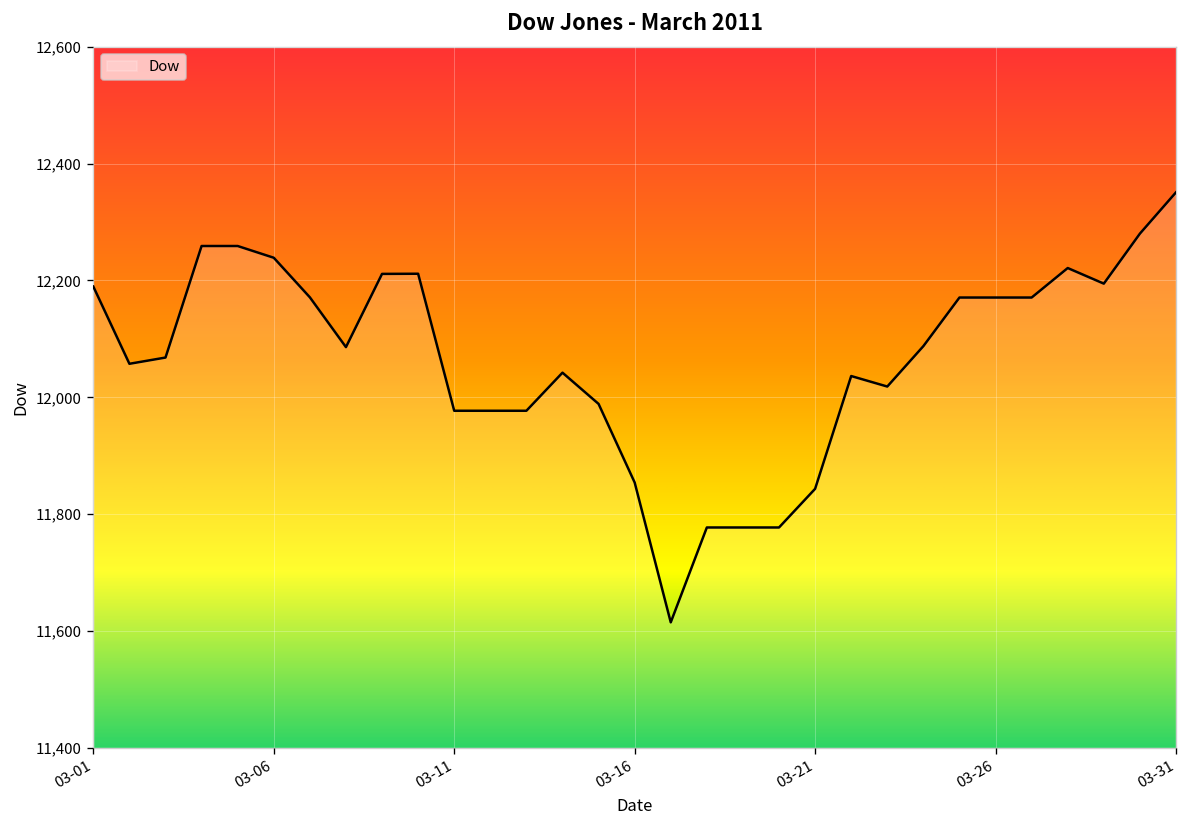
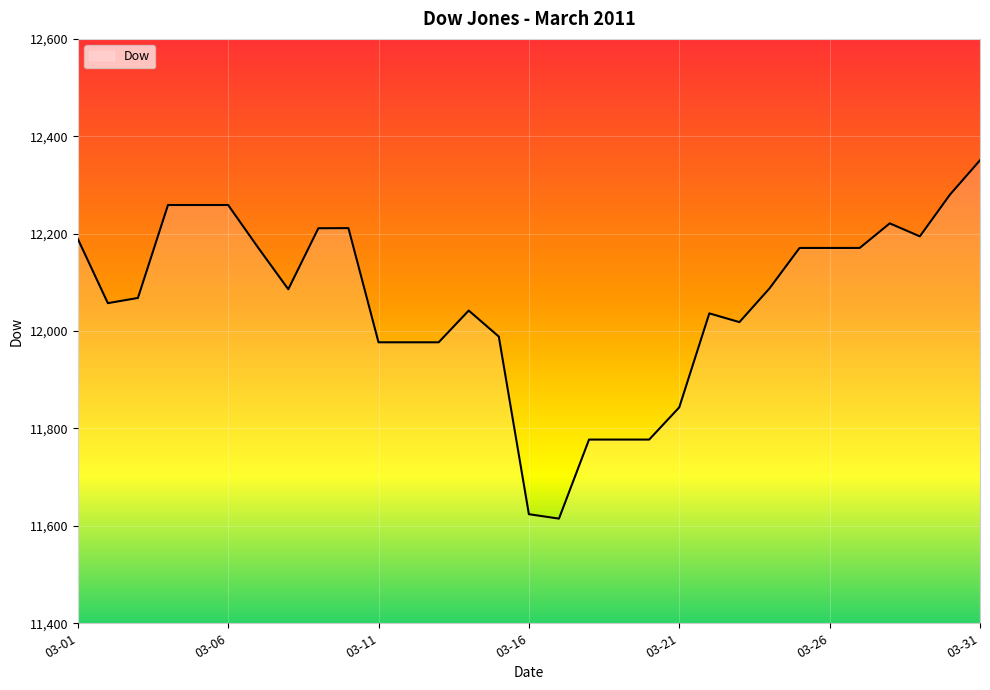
  {
    "03-01": "12,190",
-   "03-06": "12,240",
+   "03-06": "12,260",
    "03-11": "11,980",
-   "03-16": "11,850",
+   "03-16": "11,620",
    "03-21": "11,840",
    "03-26": "12,170",
    "03-31": "12,350"
  }
